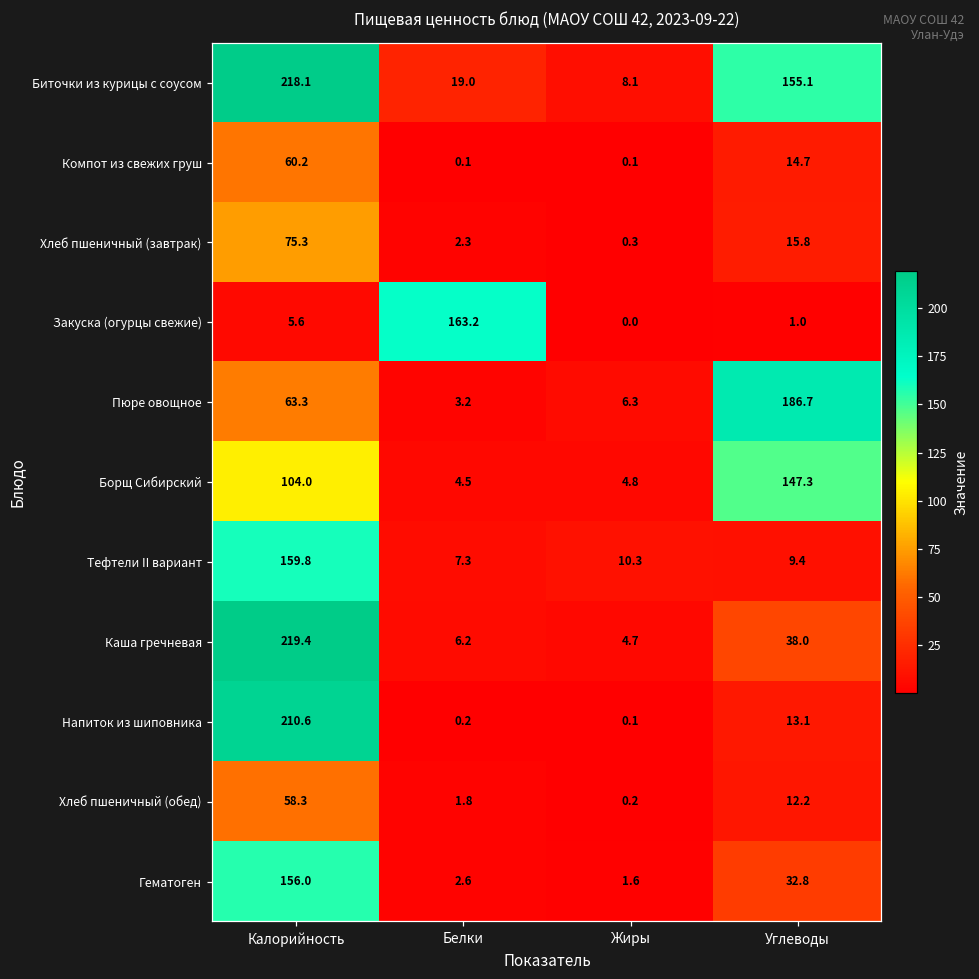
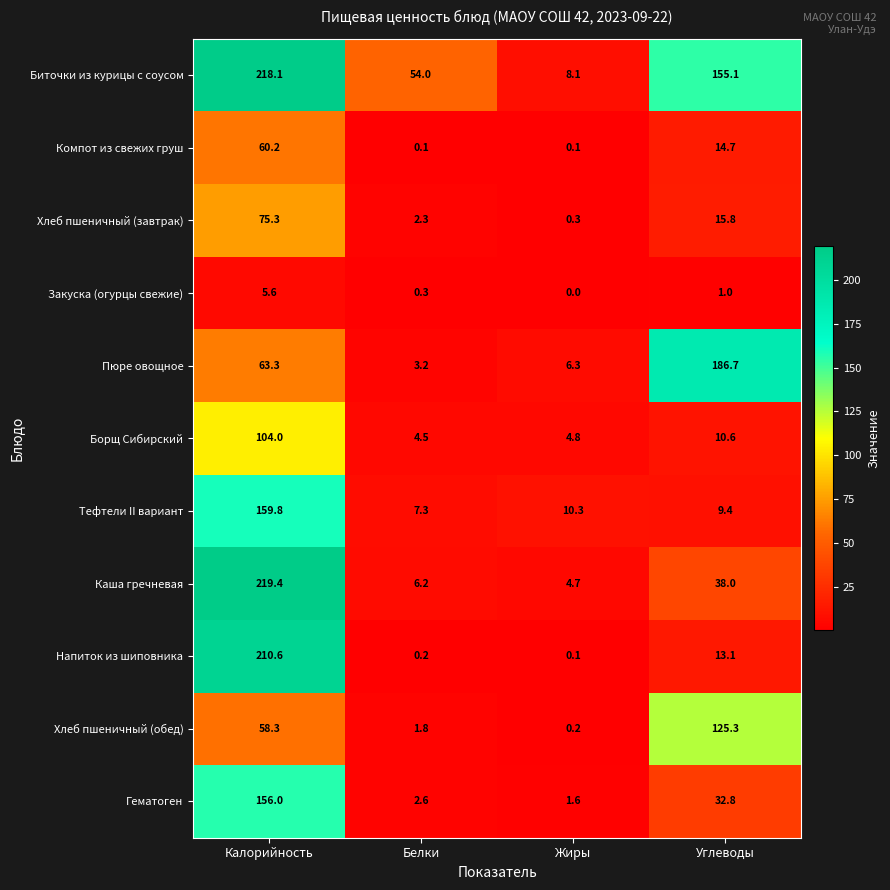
  {
    "Биточки из курицы с соусом": {
      "Калорийность": 218.1,
-     "Белки": 19.0,
+     "Белки": 54.0,
      "Жиры": 8.1,
      "Углеводы": 155.1
    },
    "Компот из свежих груш": {
      "Калорийность": 60.2,
      "Белки": 0.1,
      "Жиры": 0.1,
      "Углеводы": 14.7
    },
    "Хлеб пшеничный (завтрак)": {
      "Калорийность": 75.3,
      "Белки": 2.3,
      "Жиры": 0.3,
      "Углеводы": 15.8
    },
    "Закуска (огурцы свежие)": {
      "Калорийность": 5.6,
-     "Белки": 163.2,
+     "Белки": 0.3,
      "Жиры": 0.0,
      "Углеводы": 1.0
    },
    "Пюре овощное": {
      "Калорийность": 63.3,
      "Белки": 3.2,
      "Жиры": 6.3,
      "Углеводы": 186.7
    },
    "Борщ Сибирский": {
      "Калорийность": 104.0,
      "Белки": 4.5,
      "Жиры": 4.8,
-     "Углеводы": 147.3
+     "Углеводы": 10.6
    },
    "Тефтели II вариант": {
      "Калорийность": 159.8,
      "Белки": 7.3,
      "Жиры": 10.3,
      "Углеводы": 9.4
    },
    "Каша гречневая": {
      "Калорийность": 219.4,
      "Белки": 6.2,
      "Жиры": 4.7,
      "Углеводы": 38.0
    },
    "Напиток из шиповника": {
      "Калорийность": 210.6,
      "Белки": 0.2,
      "Жиры": 0.1,
      "Углеводы": 13.1
    },
    "Хлеб пшеничный (обед)": {
      "Калорийность": 58.3,
      "Белки": 1.8,
      "Жиры": 0.2,
-     "Углеводы": 12.2
+     "Углеводы": 125.3
    },
    "Гематоген": {
      "Калорийность": 156.0,
      "Белки": 2.6,
      "Жиры": 1.6,
      "Углеводы": 32.8
    }
  }
